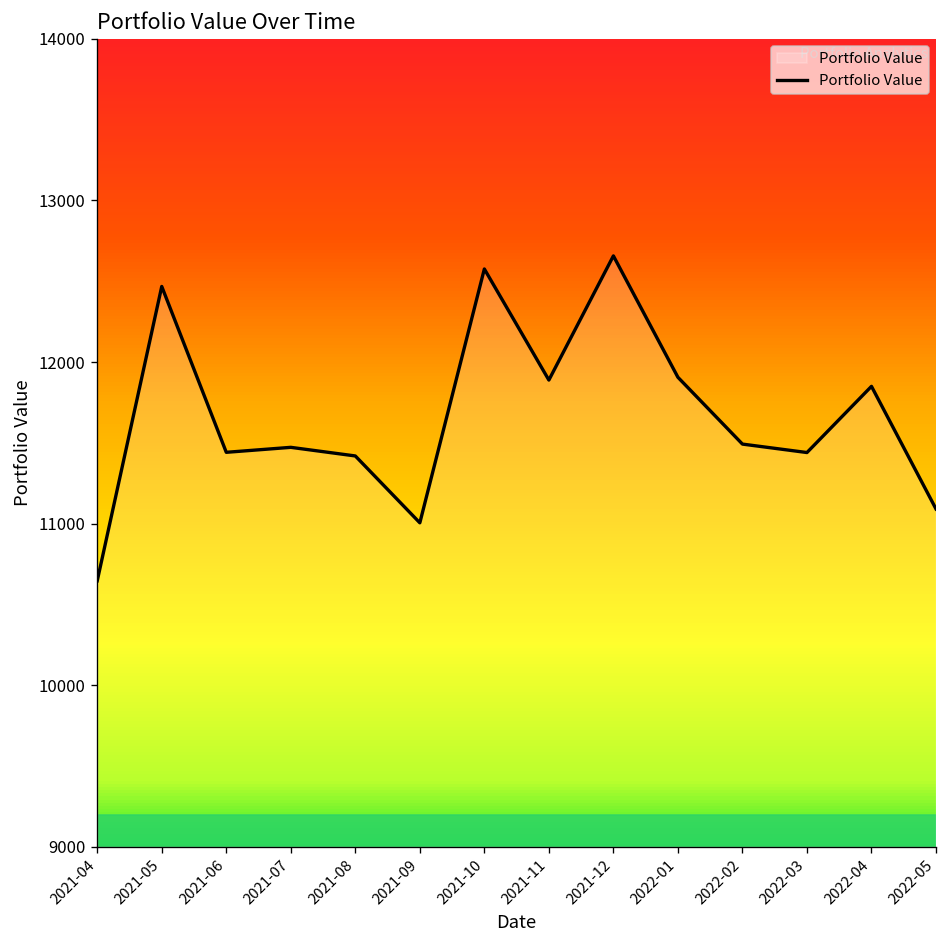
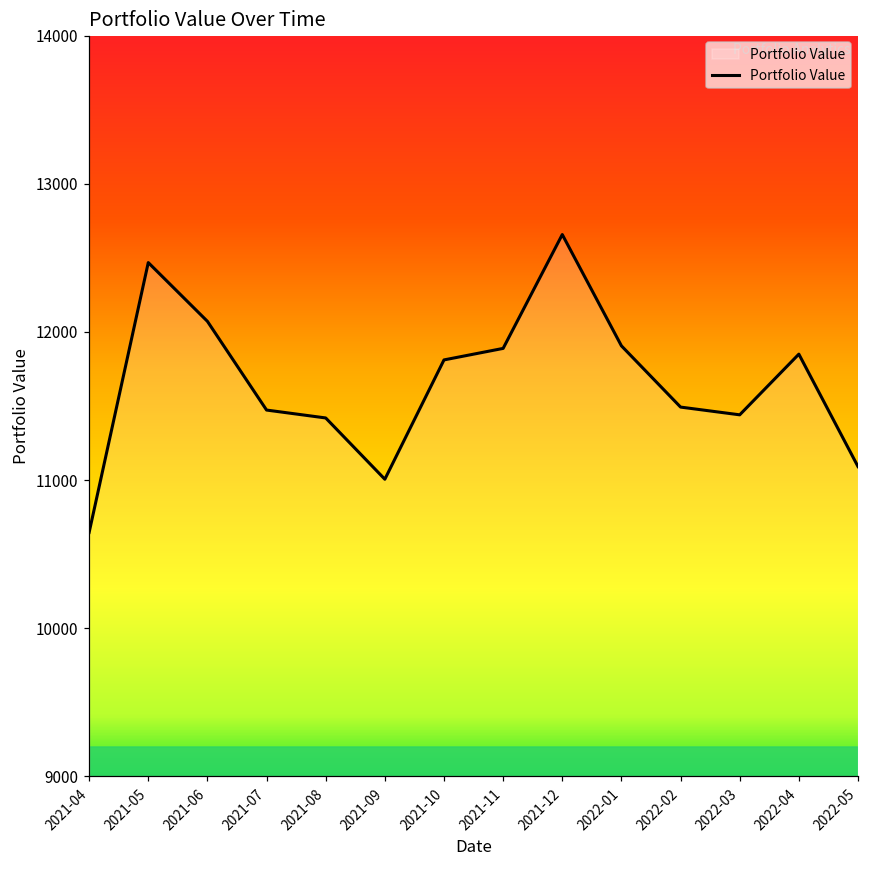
  {
    "2021-04": 10650,
    "2021-05": 12470,
-   "2021-06": 11440,
+   "2021-06": 12070,
    "2021-07": 11470,
    "2021-08": 11420,
    "2021-09": 11010,
-   "2021-10": 12580,
+   "2021-10": 11810,
    "2021-11": 11890,
    "2021-12": 12660,
    "2022-01": 11910,
    "2022-02": 11490,
    "2022-03": 11440,
    "2022-04": 11850,
    "2022-05": 11090
  }
